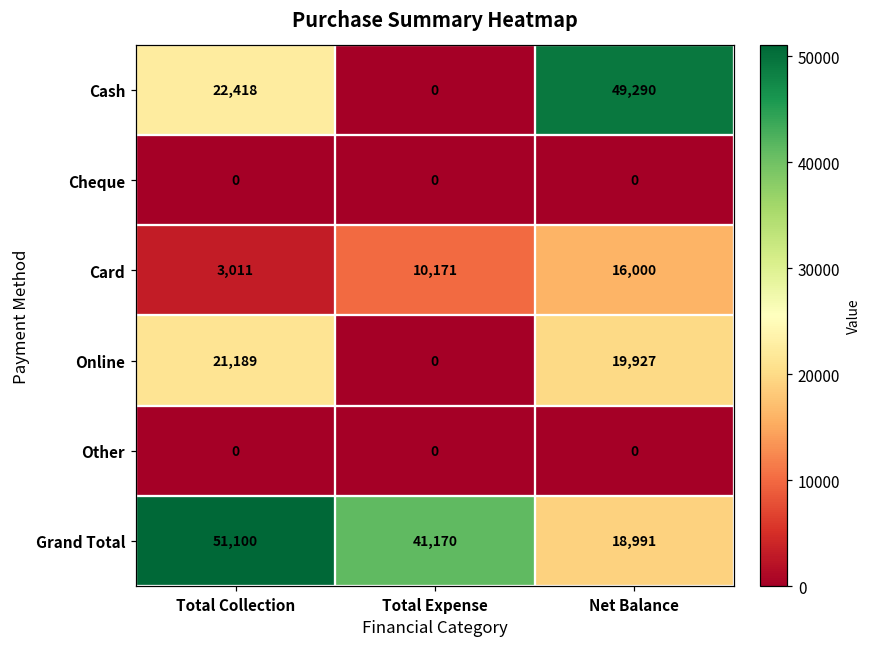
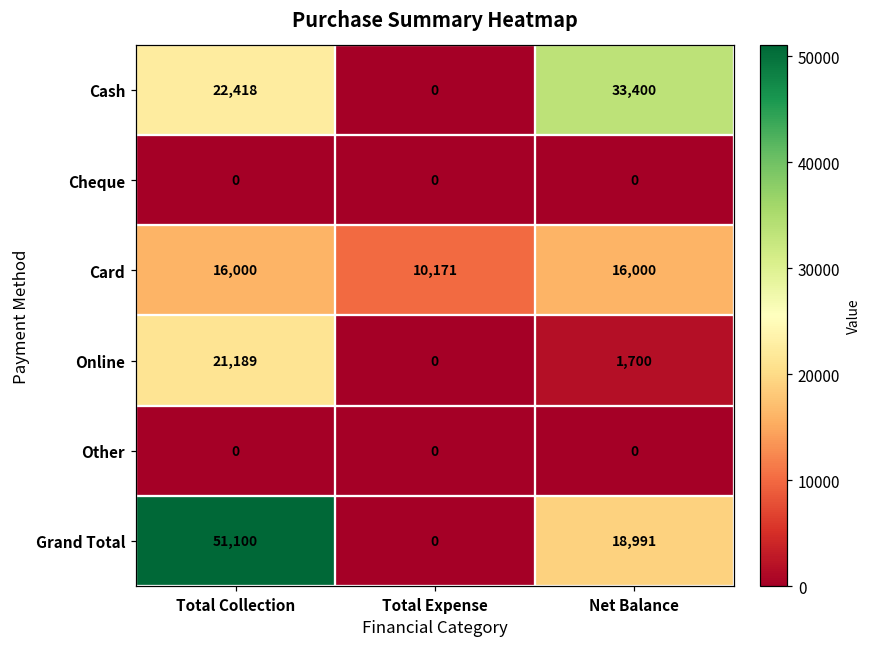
  {
    "Cash": {
      "Total Collection": "22,418",
      "Total Expense": "0",
-     "Net Balance": "49,290"
+     "Net Balance": "33,400"
    },
    "Cheque": {
      "Total Collection": "0",
      "Total Expense": "0",
      "Net Balance": "0"
    },
    "Card": {
-     "Total Collection": "3,011",
+     "Total Collection": "16,000",
      "Total Expense": "10,171",
      "Net Balance": "16,000"
    },
    "Online": {
      "Total Collection": "21,189",
      "Total Expense": "0",
-     "Net Balance": "19,927"
+     "Net Balance": "1,700"
    },
    "Other": {
      "Total Collection": "0",
      "Total Expense": "0",
      "Net Balance": "0"
    },
    "Grand Total": {
      "Total Collection": "51,100",
-     "Total Expense": "41,170",
+     "Total Expense": "0",
      "Net Balance": "18,991"
    }
  }
